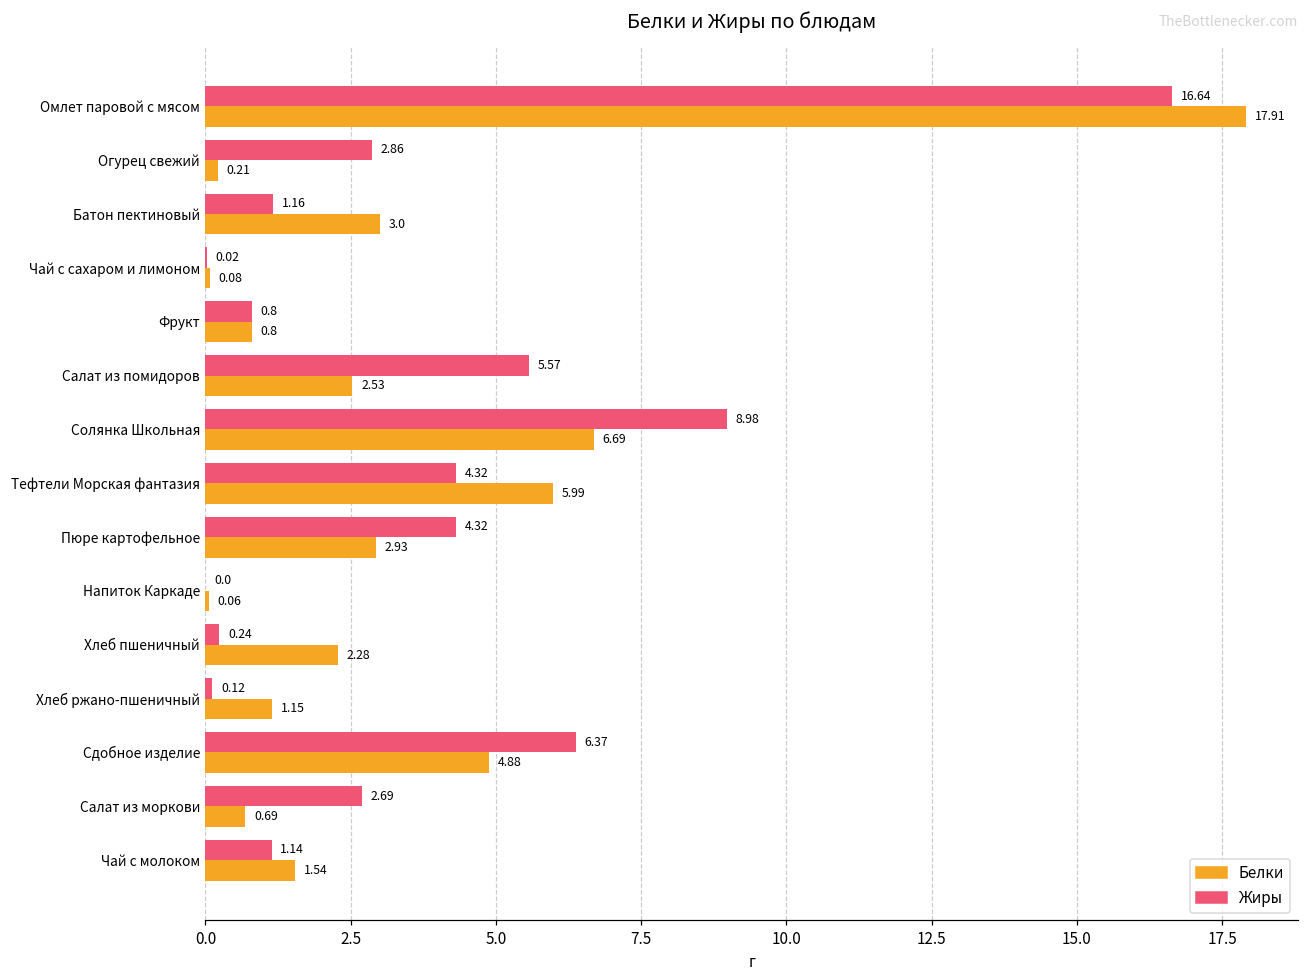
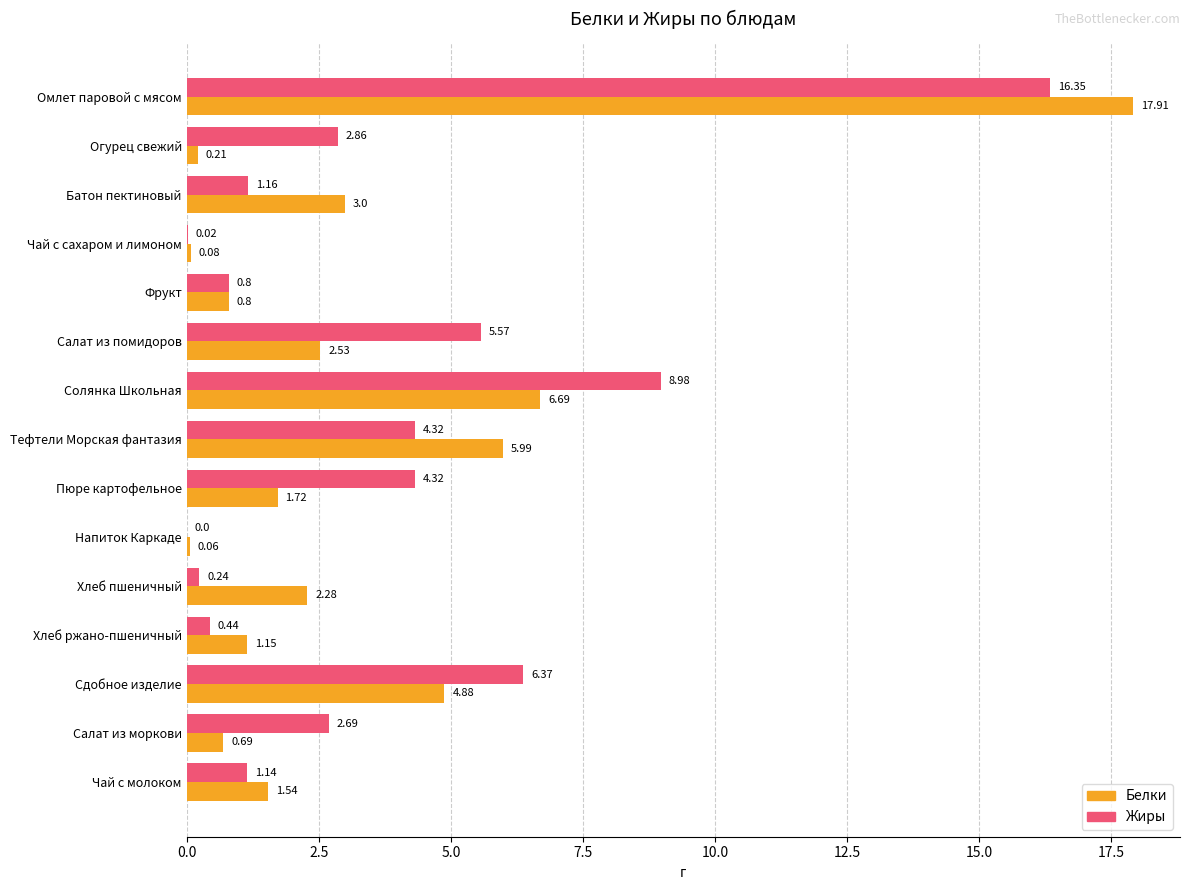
  {
    "Белки": {
      "Омлет паровой с мясом": 17.91,
      "Огурец свежий": 0.21,
      "Батон пектиновый": 3.0,
      "Чай с сахаром и лимоном": 0.08,
      "Фрукт": 0.8,
      "Салат из помидоров": 2.53,
      "Солянка Школьная": 6.69,
      "Тефтели Морская фантазия": 5.99,
-     "Пюре картофельное": 2.93,
+     "Пюре картофельное": 1.72,
      "Напиток Каркаде": 0.06,
      "Хлеб пшеничный": 2.28,
      "Хлеб ржано-пшеничный": 1.15,
      "Сдобное изделие": 4.88,
      "Салат из моркови": 0.69,
      "Чай с молоком": 1.54
    },
    "Жиры": {
-     "Омлет паровой с мясом": 16.64,
+     "Омлет паровой с мясом": 16.35,
      "Огурец свежий": 2.86,
      "Батон пектиновый": 1.16,
      "Чай с сахаром и лимоном": 0.02,
      "Фрукт": 0.8,
      "Салат из помидоров": 5.57,
      "Солянка Школьная": 8.98,
      "Тефтели Морская фантазия": 4.32,
      "Пюре картофельное": 4.32,
      "Напиток Каркаде": 0.0,
      "Хлеб пшеничный": 0.24,
-     "Хлеб ржано-пшеничный": 0.12,
+     "Хлеб ржано-пшеничный": 0.44,
      "Сдобное изделие": 6.37,
      "Салат из моркови": 2.69,
      "Чай с молоком": 1.14
    }
  }
